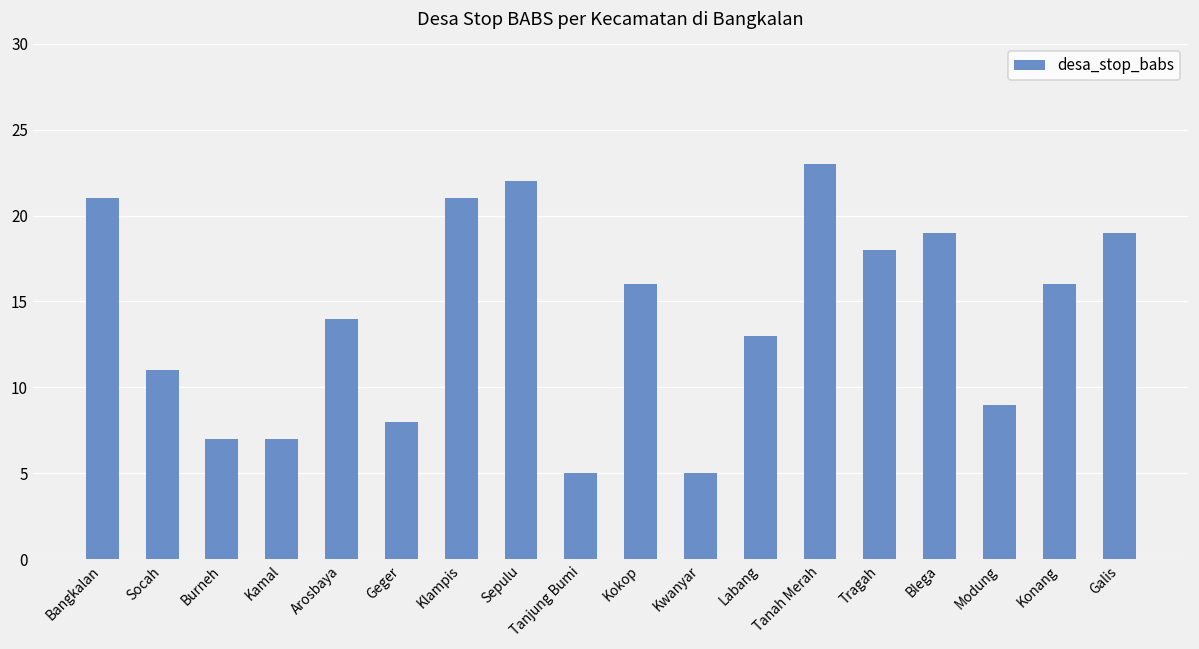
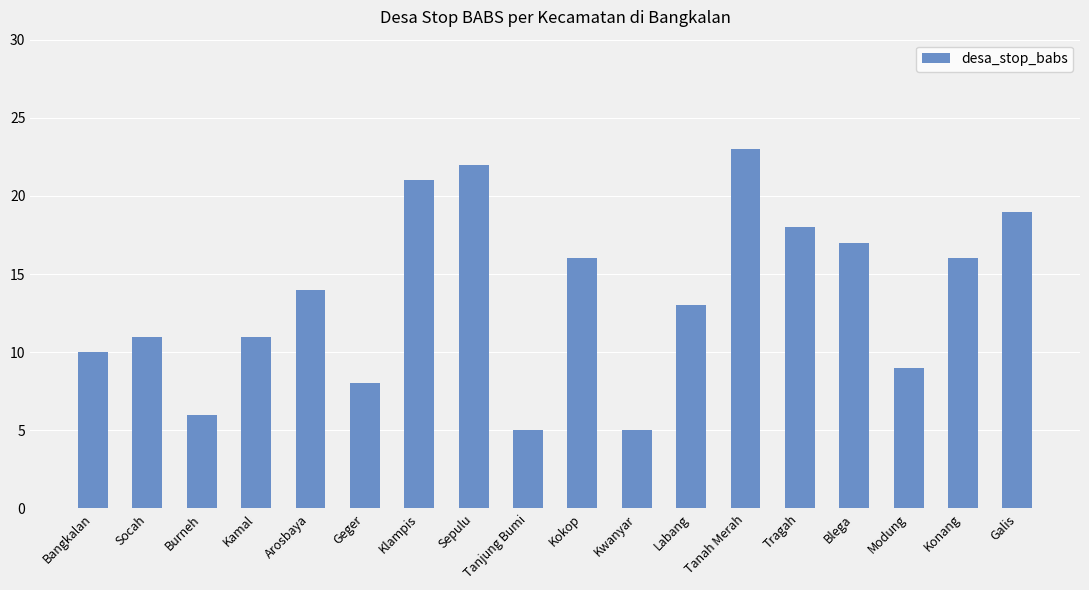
  {
-   "Bangkalan": 21,
+   "Bangkalan": 10,
    "Socah": 11,
-   "Burneh": 7,
-   "Kamal": 7,
+   "Burneh": 6,
+   "Kamal": 11,
    "Arosbaya": 14,
    "Geger": 8,
    "Klampis": 21,
    "Sepulu": 22,
    "Tanjung Bumi": 5,
    "Kokop": 16,
    "Kwanyar": 5,
    "Labang": 13,
    "Tanah Merah": 23,
    "Tragah": 18,
-   "Blega": 19,
+   "Blega": 17,
    "Modung": 9,
    "Konang": 16,
    "Galis": 19
  }
